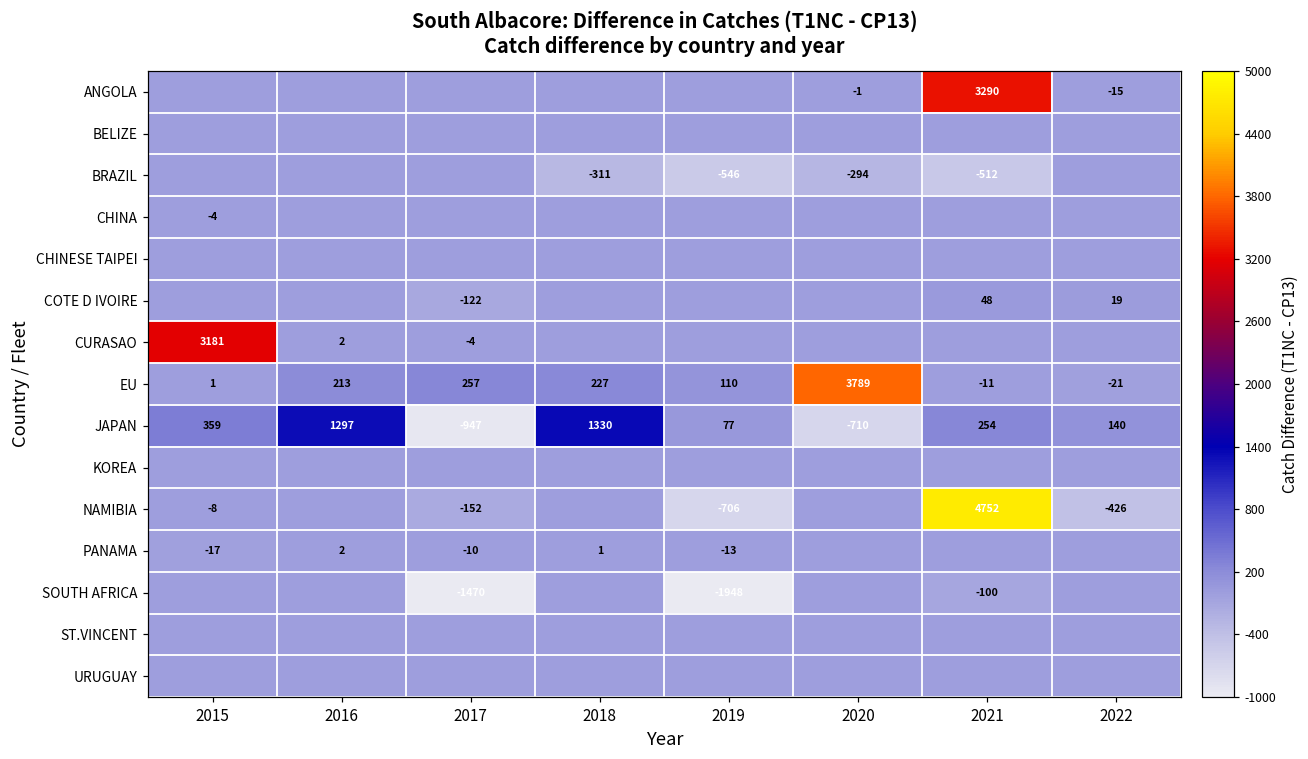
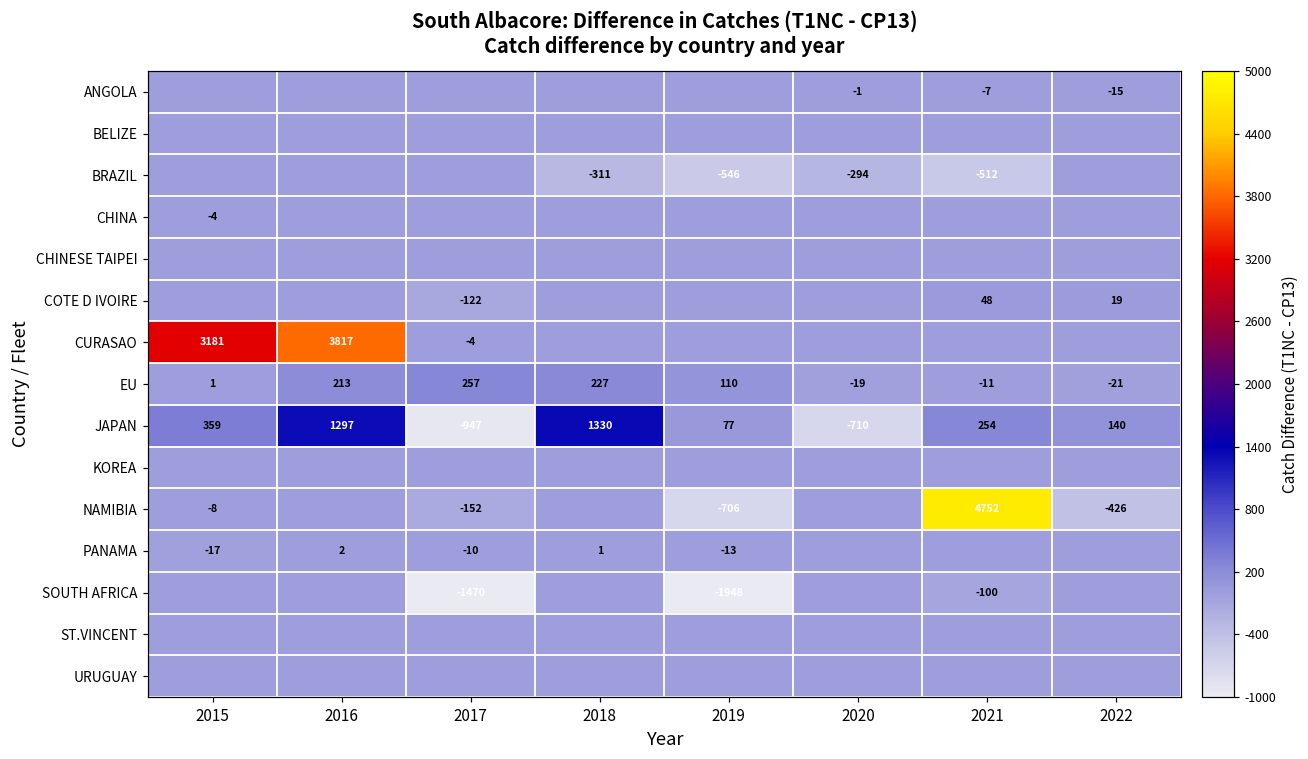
  {
    "ANGOLA": {
      "2020": -1,
-     "2021": 3290,
+     "2021": -7,
      "2022": -15
    },
    "BRAZIL": {
      "2018": -311,
      "2019": -546,
      "2020": -294,
      "2021": -512
    },
    "CHINA": {
      "2015": -4
    },
    "COTE D IVOIRE": {
      "2017": -122,
      "2021": 48,
      "2022": 19
    },
    "CURASAO": {
      "2015": 3181,
-     "2016": 2,
+     "2016": 3817,
      "2017": -4
    },
    "EU": {
      "2015": 1,
      "2016": 213,
      "2017": 257,
      "2018": 227,
      "2019": 110,
-     "2020": 3789,
+     "2020": -19,
      "2021": -11,
      "2022": -21
    },
    "JAPAN": {
      "2015": 359,
      "2016": 1297,
      "2018": 1330,
      "2019": 77,
      "2021": 254,
      "2022": 140
    },
    "NAMIBIA": {
      "2015": -8,
      "2017": -152,
      "2021": 4752,
      "2022": -426
    },
    "PANAMA": {
      "2015": -17,
      "2016": 2,
      "2017": -10,
      "2018": 1,
      "2019": -13
    },
    "SOUTH AFRICA": {
      "2021": -100
    }
  }
